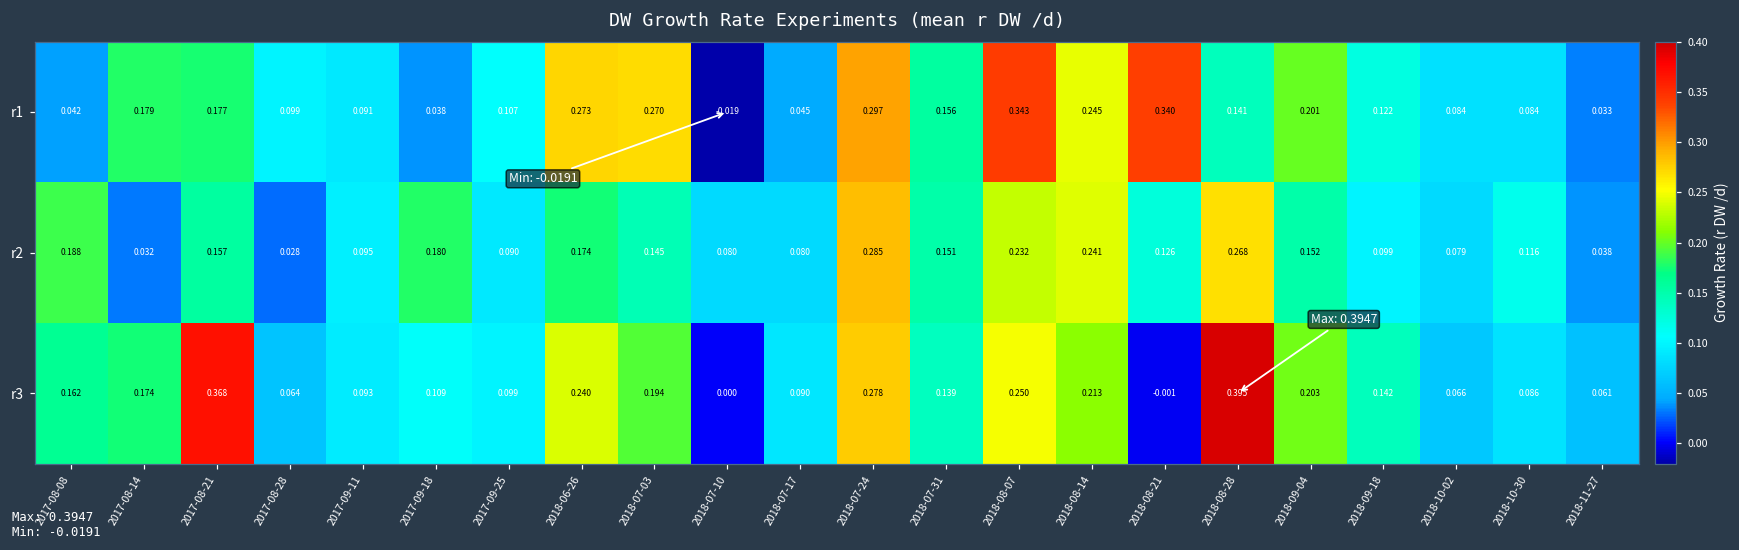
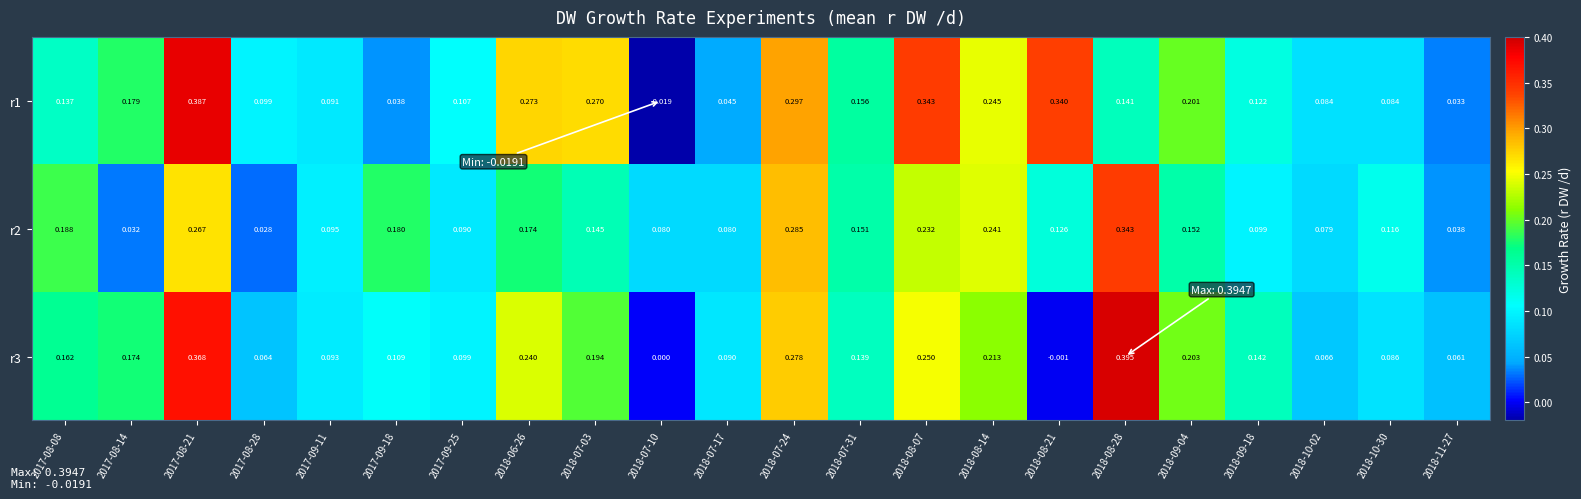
  {
    "r1": {
-     "2017-08-08": 0.042,
+     "2017-08-08": 0.137,
      "2017-08-14": 0.179,
-     "2017-08-21": 0.177,
+     "2017-08-21": 0.387,
      "2017-08-28": 0.099,
      "2017-09-11": 0.091,
      "2017-09-18": 0.038,
      "2018-07-10": -0.019,
      "2018-07-17": 0.045,
      "2018-07-24": 0.297,
      "2018-07-31": 0.156,
      "2018-08-07": 0.343,
      "2018-08-14": 0.245,
      "2018-08-21": 0.340,
      "2018-08-28": 0.141,
      "2018-09-04": 0.201,
      "2018-09-18": 0.122,
      "2018-10-02": 0.084,
      "2018-10-30": 0.084,
      "2018-11-27": 0.033
    },
    "r2": {
      "2017-08-08": 0.188,
      "2017-08-14": 0.032,
-     "2017-08-21": 0.157,
+     "2017-08-21": 0.267,
      "2017-08-28": 0.028,
      "2017-09-11": 0.095,
      "2017-09-18": 0.180,
      "2017-09-25": 0.090,
      "2018-06-26": 0.174,
      "2018-07-03": 0.145,
      "2018-07-10": 0.080,
      "2018-07-17": 0.080,
      "2018-07-24": 0.285,
      "2018-07-31": 0.151,
      "2018-08-07": 0.232,
      "2018-08-14": 0.241,
      "2018-08-21": 0.126,
-     "2018-08-28": 0.268,
+     "2018-08-28": 0.343,
      "2018-09-04": 0.152,
      "2018-09-18": 0.099,
      "2018-10-02": 0.079,
      "2018-10-30": 0.116,
      "2018-11-27": 0.038
    },
    "r3": {
      "2017-08-08": 0.162,
      "2017-08-14": 0.174,
      "2017-08-21": 0.368,
      "2017-08-28": 0.064,
      "2017-09-11": 0.093,
      "2017-09-18": 0.109,
      "2017-09-25": 0.099,
      "2018-06-26": 0.240,
      "2018-07-03": 0.194,
      "2018-07-10": 0.000,
      "2018-07-17": 0.090,
      "2018-07-24": 0.278,
      "2018-07-31": 0.139,
      "2018-08-07": 0.250,
      "2018-08-14": 0.213,
      "2018-08-21": -0.001,
      "2018-08-28": 0.395,
      "2018-09-18": 0.142,
      "2018-10-02": 0.066,
      "2018-10-30": 0.086,
      "2018-11-27": 0.061
    }
  }
